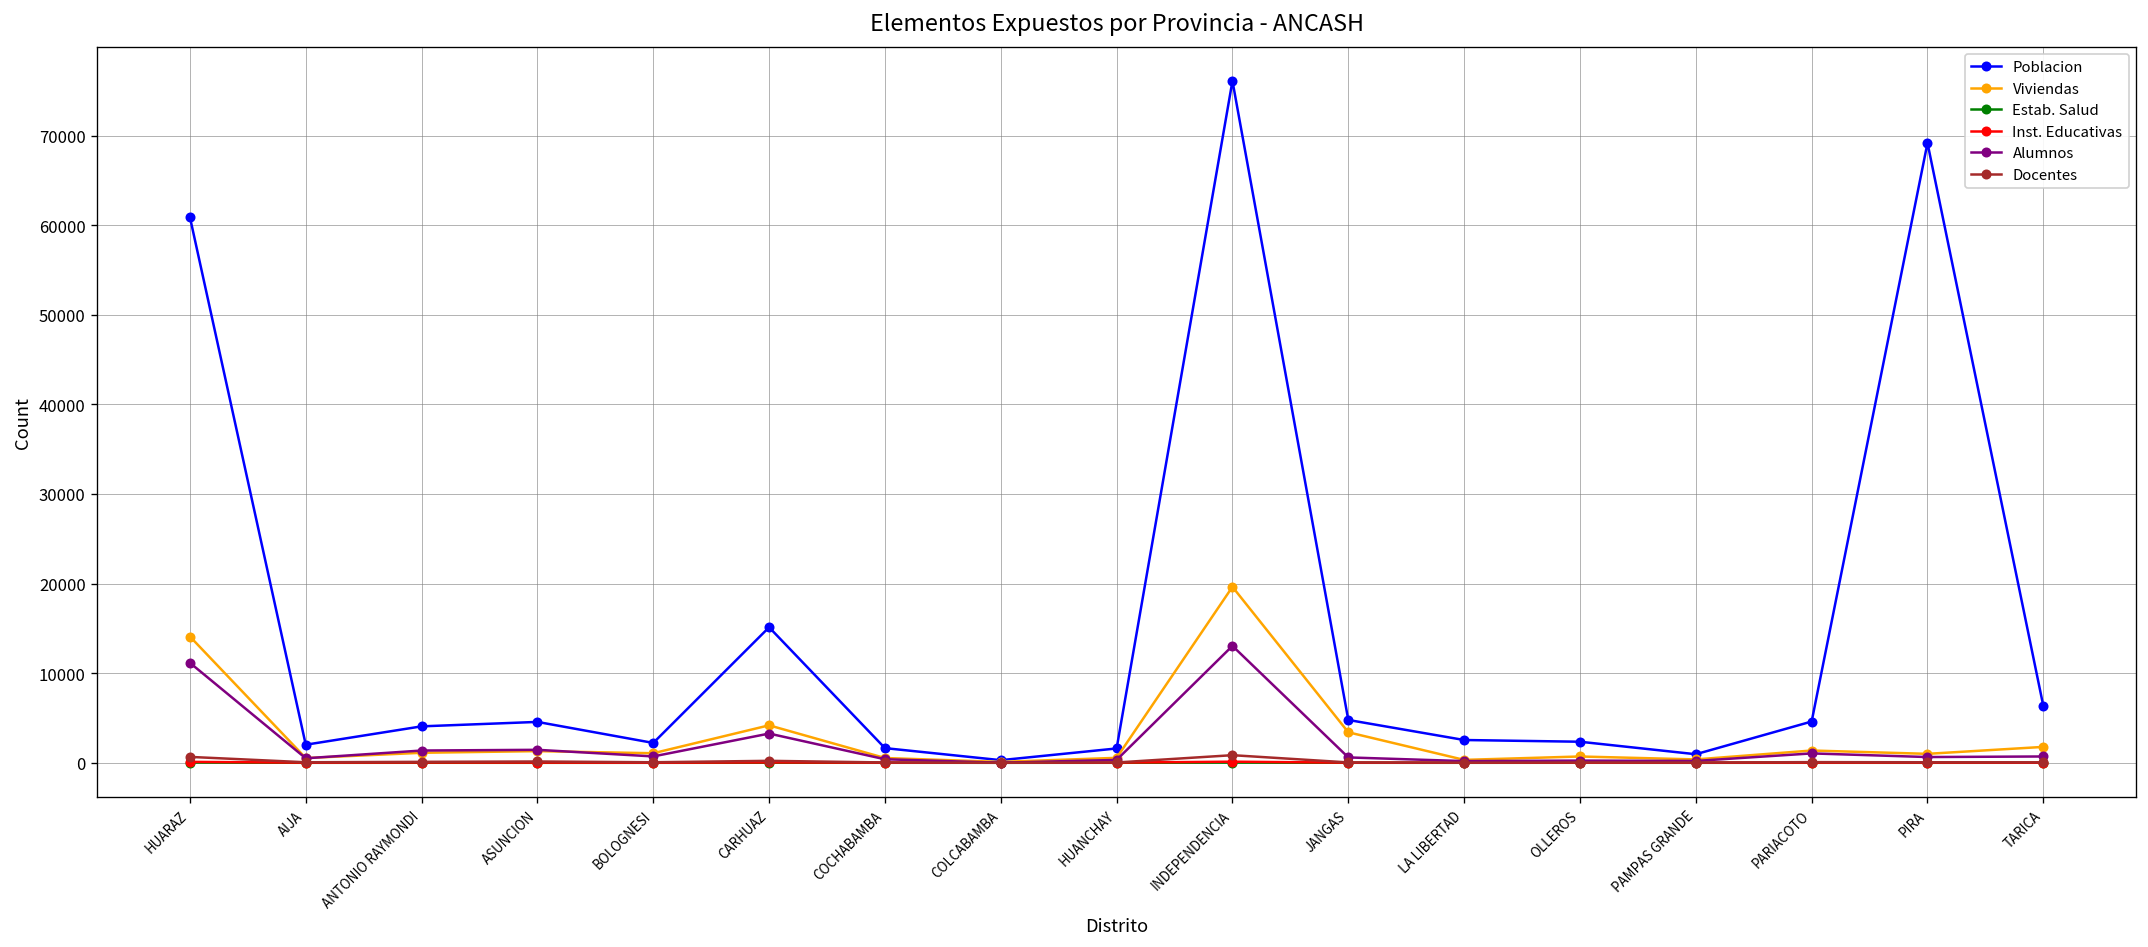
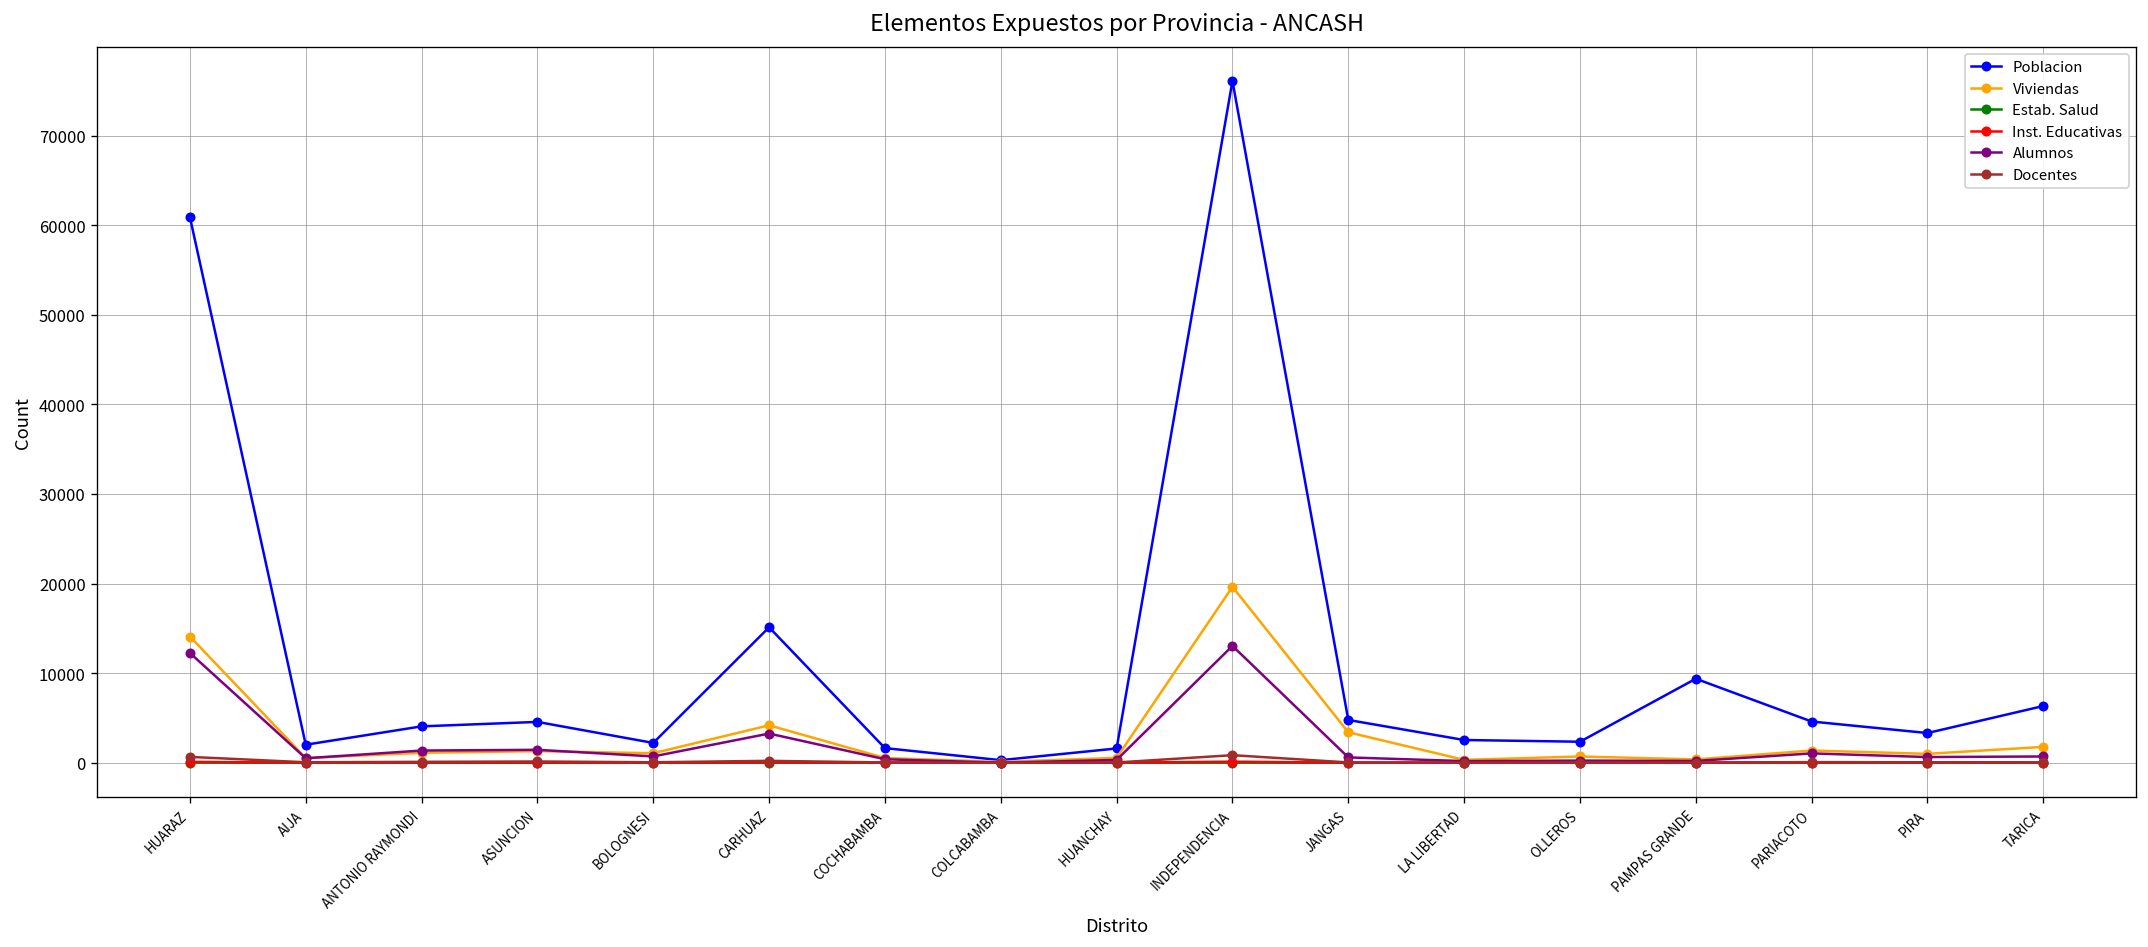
  {
    "Poblacion": {
      "HUARAZ": 61000,
      "AIJA": 2000,
      "ANTONIO RAYMONDI": 4000,
      "ASUNCION": 5000,
      "BOLOGNESI": 2000,
      "CARHUAZ": 15000,
      "COCHABAMBA": 2000,
      "HUANCHAY": 2000,
      "INDEPENDENCIA": 76000,
      "JANGAS": 5000,
      "LA LIBERTAD": 3000,
      "OLLEROS": 2000,
-     "PAMPAS GRANDE": 1000,
+     "PAMPAS GRANDE": 9000,
      "PARIACOTO": 5000,
-     "PIRA": 69000,
+     "PIRA": 3000,
      "TARICA": 6000
    },
    "Viviendas": {
      "HUARAZ": 14000,
      "BOLOGNESI": 1000,
      "CARHUAZ": 4000,
      "INDEPENDENCIA": 20000,
      "JANGAS": 3000,
      "OLLEROS": 1000,
      "PIRA": 1000,
      "TARICA": 2000
    },
    "Inst. Educativas": {
      "HUARAZ": 0,
      "INDEPENDENCIA": 0
    },
    "Alumnos": {
-     "HUARAZ": 11000,
+     "HUARAZ": 12000,
      "BOLOGNESI": 1000,
      "CARHUAZ": 3000,
      "INDEPENDENCIA": 13000,
      "JANGAS": 1000,
      "PIRA": 1000,
      "TARICA": 1000
    },
    "Docentes": {
      "HUARAZ": 1000,
      "INDEPENDENCIA": 1000
    }
  }
